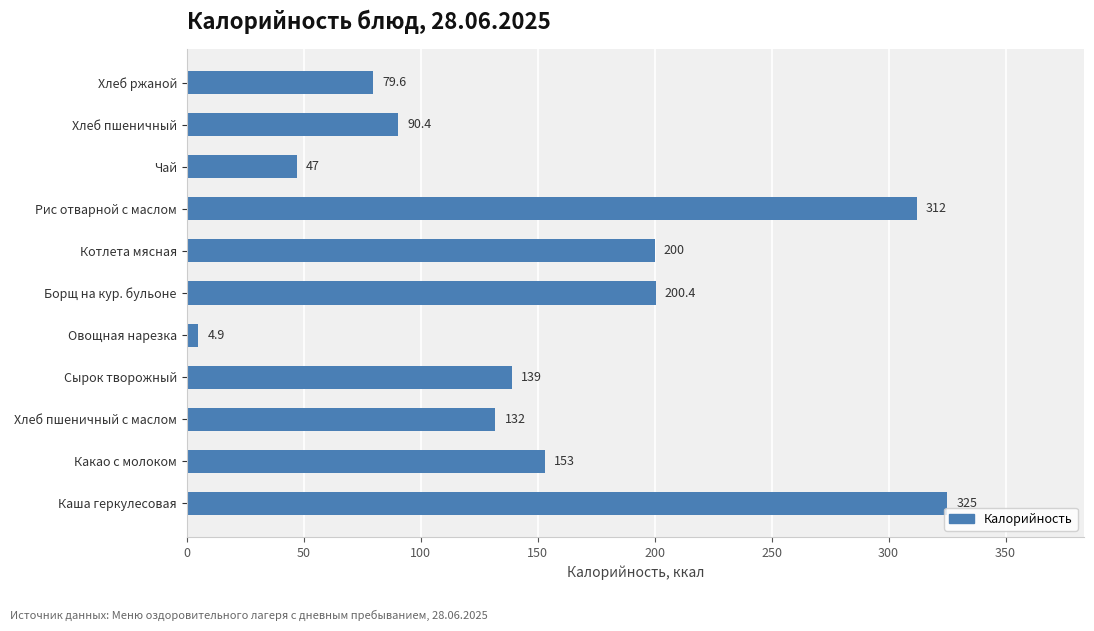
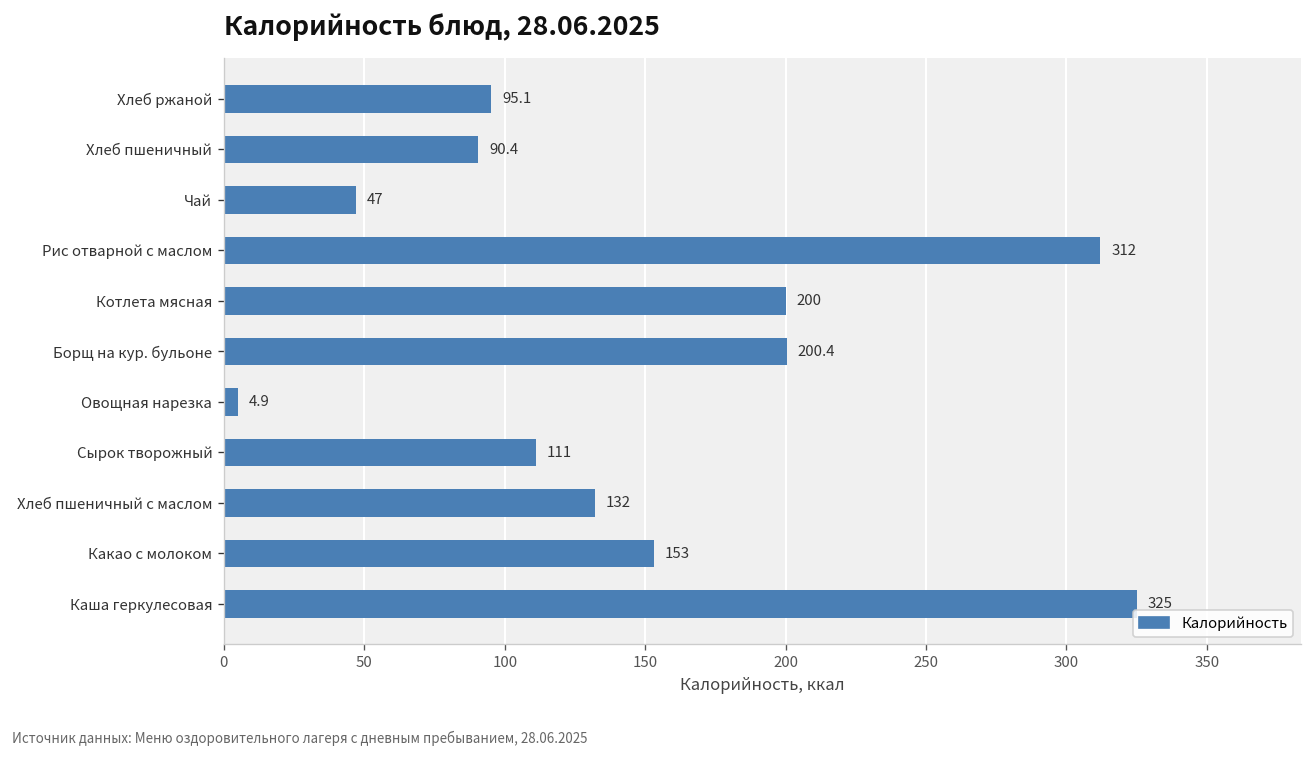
  {
-   "Хлеб ржаной": 79.6,
+   "Хлеб ржаной": 95.1,
    "Хлеб пшеничный": 90.4,
    "Чай": 47,
    "Рис отварной с маслом": 312,
    "Котлета мясная": 200,
    "Борщ на кур. бульоне": 200.4,
    "Овощная нарезка": 4.9,
-   "Сырок творожный": 139,
+   "Сырок творожный": 111,
    "Хлеб пшеничный с маслом": 132,
    "Какао с молоком": 153
  }
